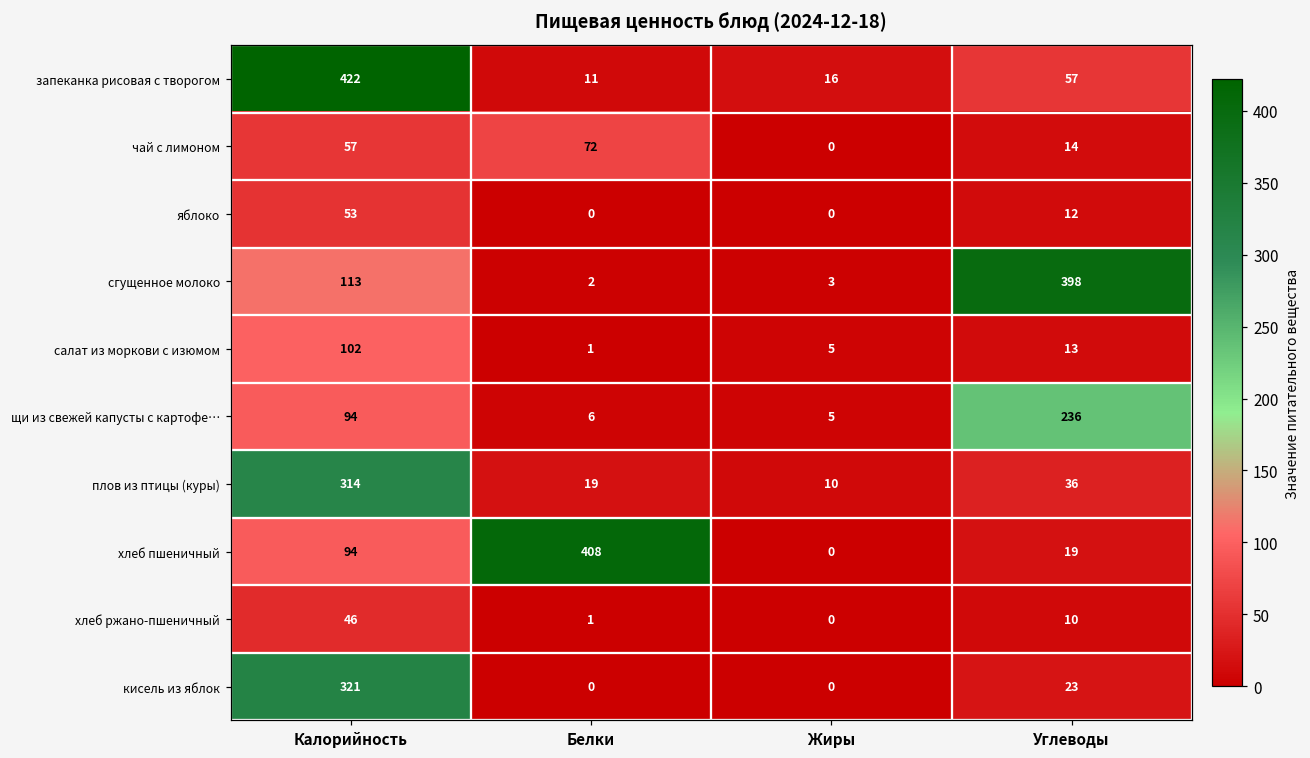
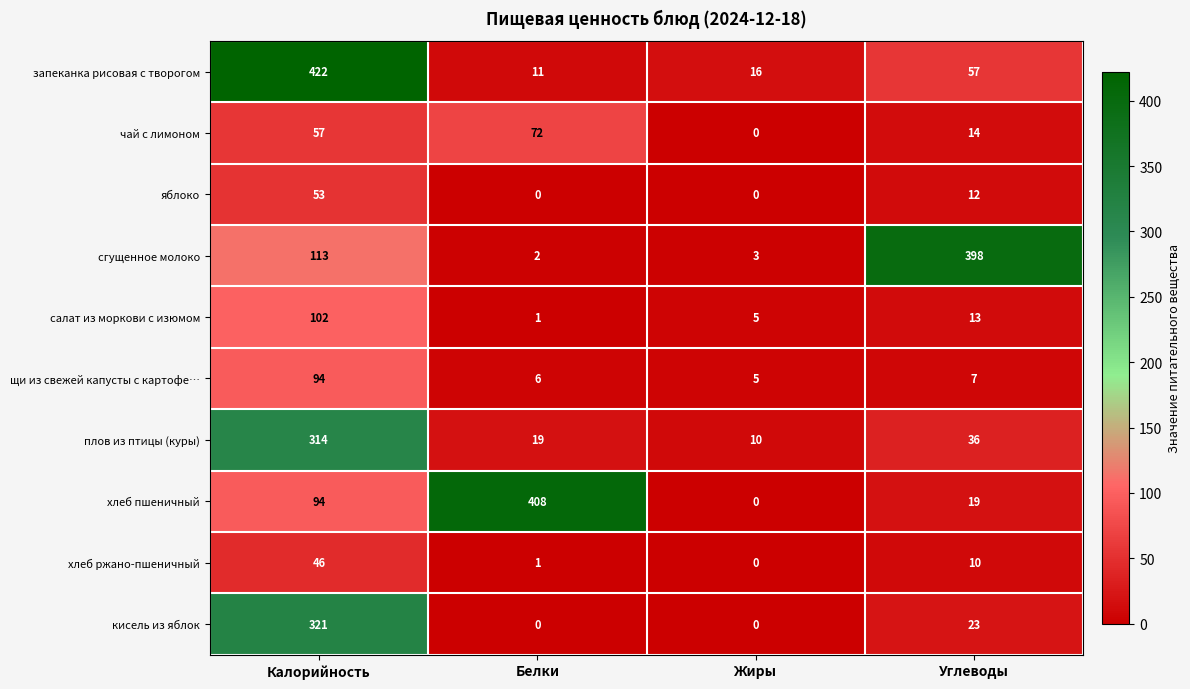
  {
    "запеканка рисовая с творогом": {
      "Калорийность": 422,
      "Белки": 11,
      "Жиры": 16,
      "Углеводы": 57
    },
    "чай с лимоном": {
      "Калорийность": 57,
      "Белки": 72,
      "Жиры": 0,
      "Углеводы": 14
    },
    "яблоко": {
      "Калорийность": 53,
      "Белки": 0,
      "Жиры": 0,
      "Углеводы": 12
    },
    "сгущенное молоко": {
      "Калорийность": 113,
      "Белки": 2,
      "Жиры": 3,
      "Углеводы": 398
    },
    "салат из моркови с изюмом": {
      "Калорийность": 102,
      "Белки": 1,
      "Жиры": 5,
      "Углеводы": 13
    },
    "щи из свежей капусты с картофе…": {
      "Калорийность": 94,
      "Белки": 6,
      "Жиры": 5,
-     "Углеводы": 236
+     "Углеводы": 7
    },
    "плов из птицы (куры)": {
      "Калорийность": 314,
      "Белки": 19,
      "Жиры": 10,
      "Углеводы": 36
    },
    "хлеб пшеничный": {
      "Калорийность": 94,
      "Белки": 408,
      "Жиры": 0,
      "Углеводы": 19
    },
    "хлеб ржано-пшеничный": {
      "Калорийность": 46,
      "Белки": 1,
      "Жиры": 0,
      "Углеводы": 10
    },
    "кисель из яблок": {
      "Калорийность": 321,
      "Белки": 0,
      "Жиры": 0,
      "Углеводы": 23
    }
  }
